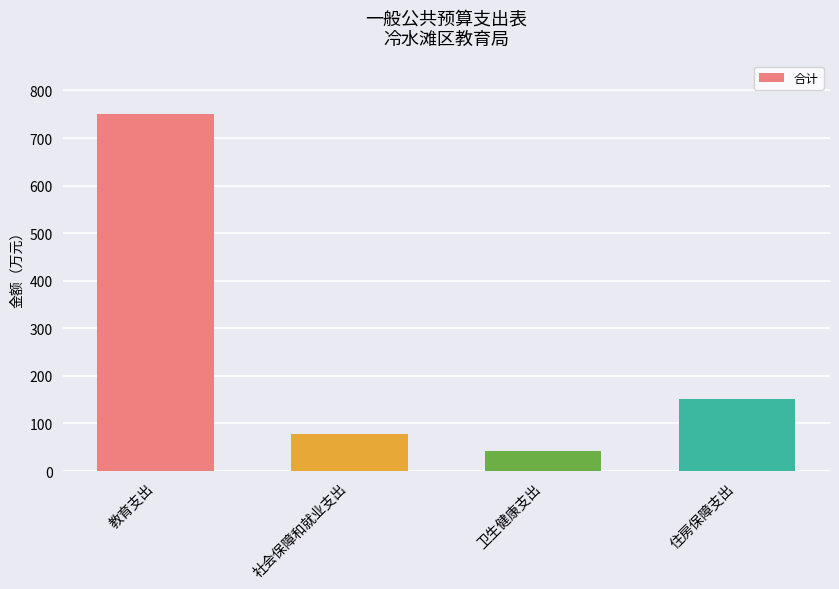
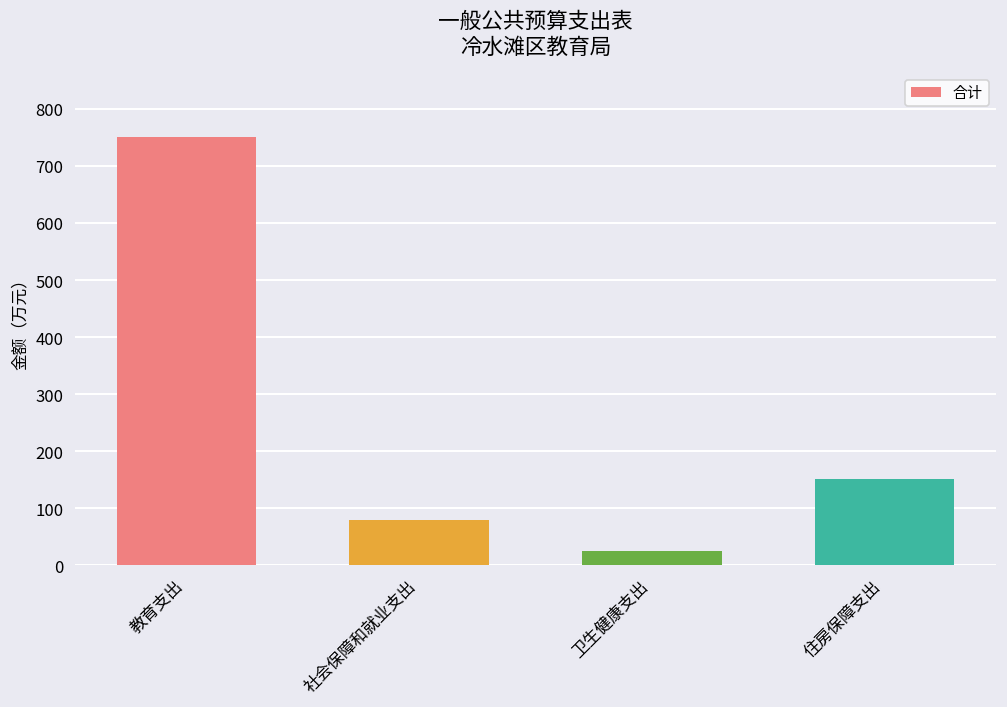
  {
    "教育支出": 750,
    "社会保障和就业支出": 80,
-   "卫生健康支出": 40,
+   "卫生健康支出": 30,
    "住房保障支出": 150
  }
